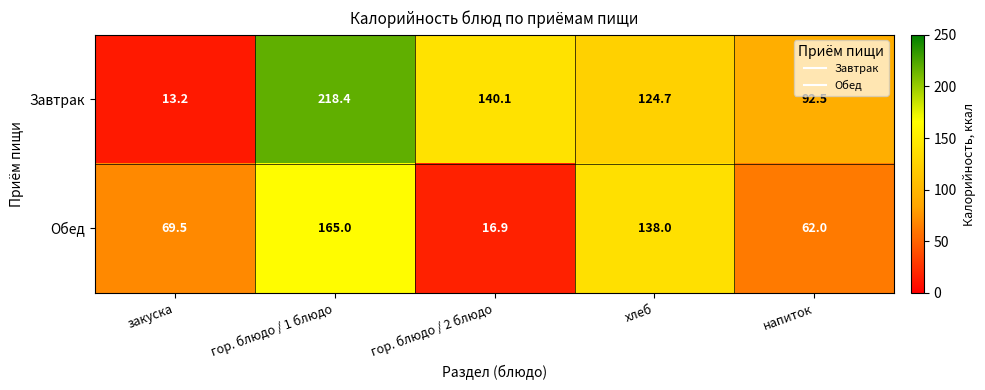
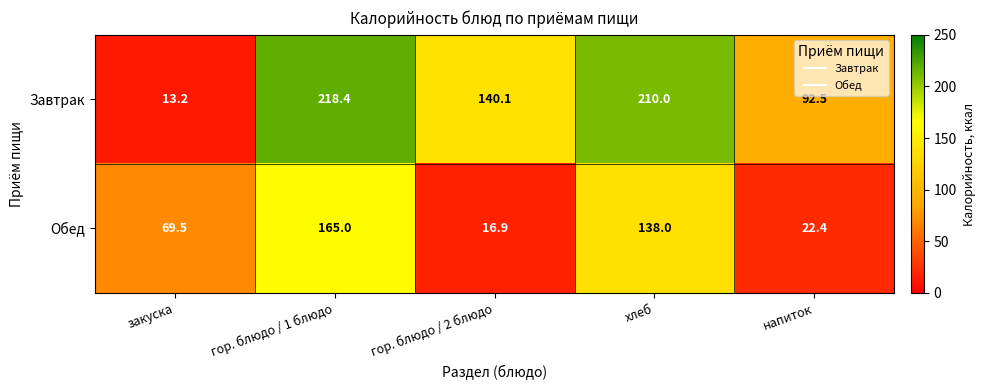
  {
    "Завтрак": {
      "закуска": 13.2,
      "гор. блюдо / 1 блюдо": 218.4,
      "гор. блюдо / 2 блюдо": 140.1,
-     "хлеб": 124.7
+     "хлеб": 210.0
    },
    "Обед": {
      "закуска": 69.5,
      "гор. блюдо / 1 блюдо": 165.0,
      "гор. блюдо / 2 блюдо": 16.9,
      "хлеб": 138.0,
-     "напиток": 62.0
+     "напиток": 22.4
    }
  }
